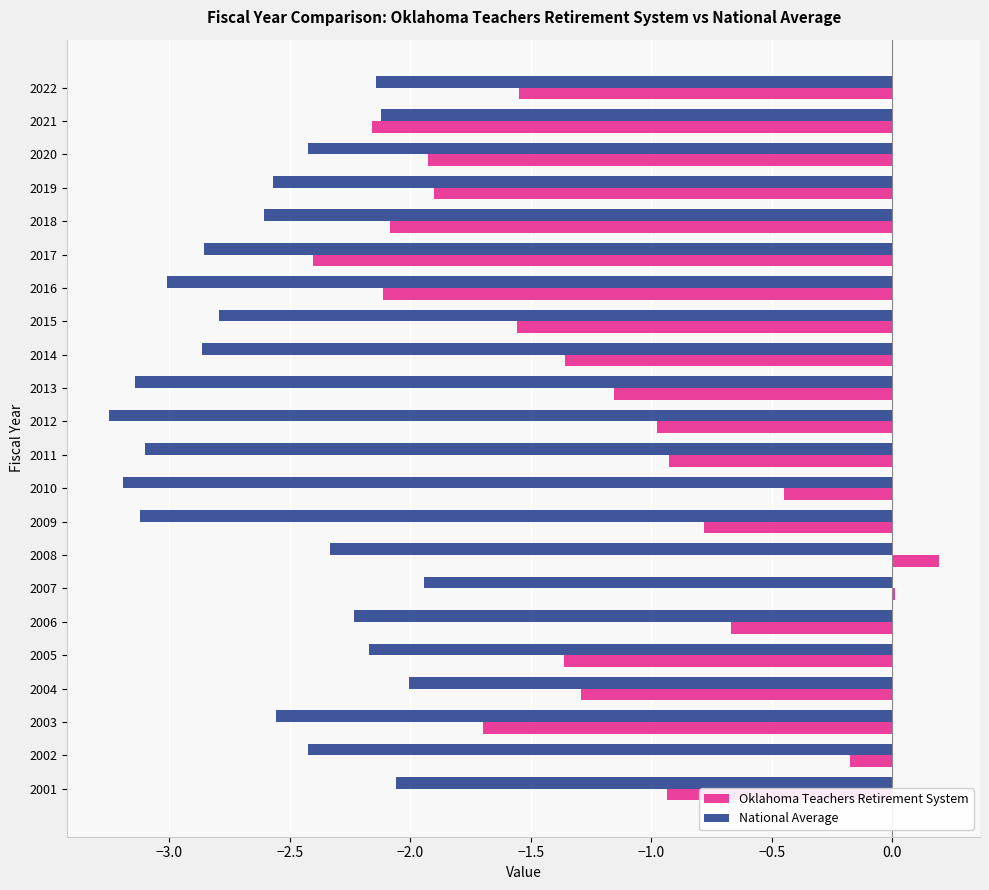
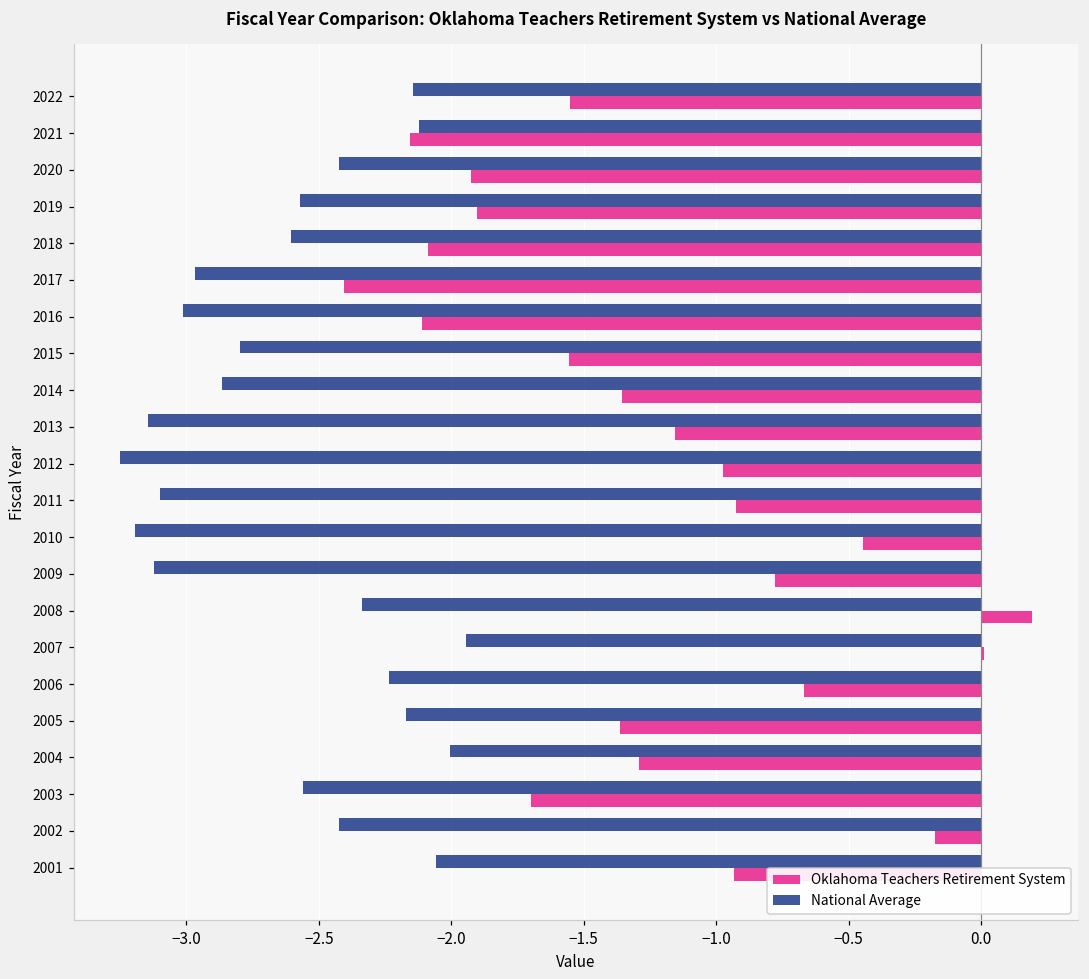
  {
    "Oklahoma Teachers Retirement System": {
      "2022": -1.55,
      "2021": -2.16,
      "2020": -1.92,
      "2019": -1.90,
      "2018": -2.09,
      "2017": -2.41,
      "2016": -2.11,
      "2015": -1.56,
      "2014": -1.36,
      "2013": -1.16,
      "2012": -0.98,
      "2011": -0.93,
      "2010": -0.45,
      "2009": -0.78,
      "2008": 0.19,
      "2007": 0.01,
      "2006": -0.67,
      "2005": -1.36,
      "2004": -1.29,
      "2003": -1.70,
      "2002": -0.17,
      "2001": -0.93
    },
    "National Average": {
      "2022": -2.14,
      "2021": -2.12,
      "2020": -2.42,
      "2019": -2.57,
      "2018": -2.61,
-     "2017": -2.86,
+     "2017": -2.97,
      "2016": -3.01,
      "2015": -2.80,
      "2014": -2.87,
      "2013": -3.14,
      "2012": -3.25,
      "2011": -3.10,
      "2010": -3.19,
      "2009": -3.12,
      "2008": -2.34,
      "2007": -1.94,
      "2006": -2.23,
      "2005": -2.17,
      "2004": -2.00,
      "2003": -2.56,
      "2002": -2.42,
      "2001": -2.06
    }
  }
